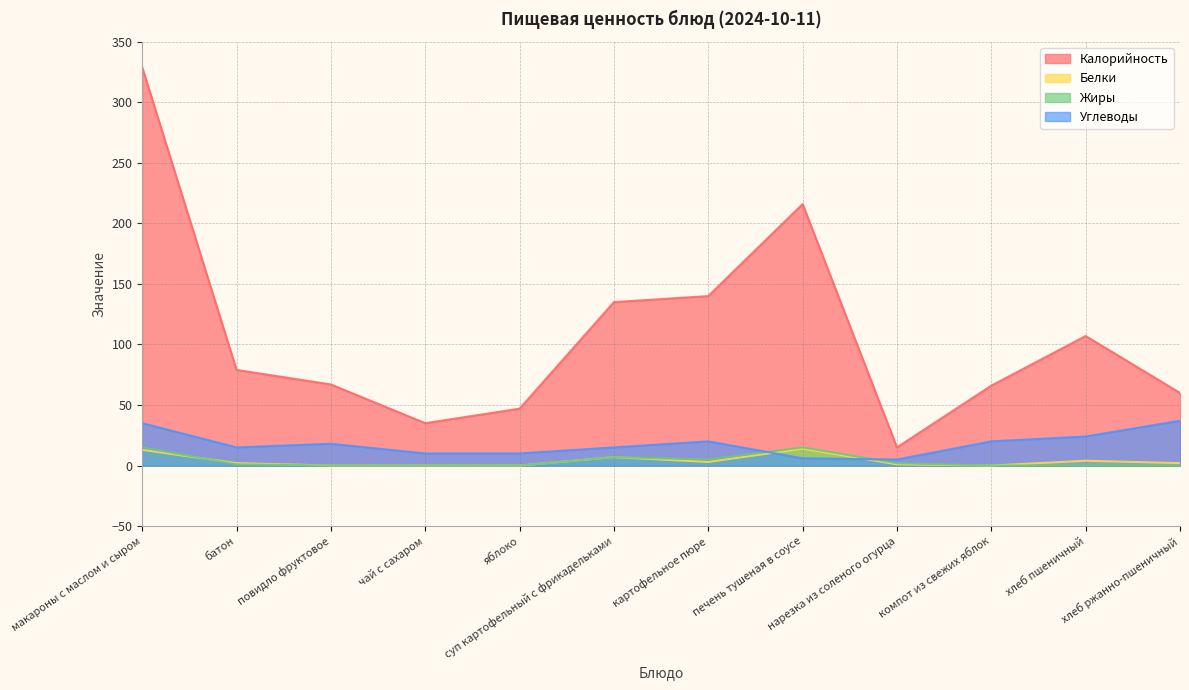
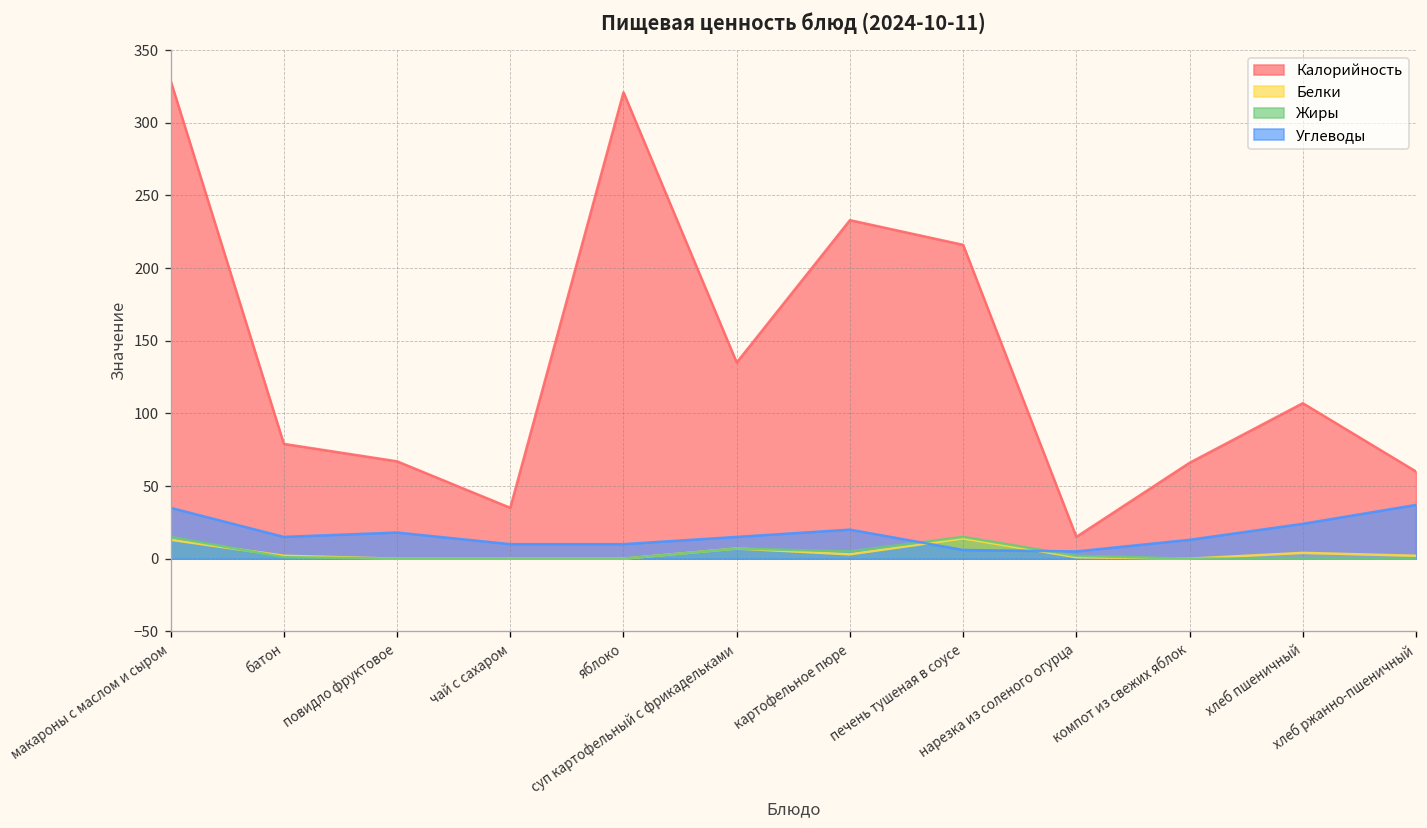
  {
    "Калорийность": {
      "макароны с маслом и сыром": 329,
      "батон": 79,
      "повидло фруктовое": 67,
      "чай с сахаром": 35,
-     "яблоко": 47,
+     "яблоко": 321,
      "суп картофельный с фрикадельками": 135,
-     "картофельное пюре": 140,
+     "картофельное пюре": 233,
      "печень тушеная в соусе": 216,
      "нарезка из соленого огурца": 15,
      "компот из свежих яблок": 66,
      "хлеб пшеничный": 107,
      "хлеб ржанно-пшеничный": 60
    },
    "Белки": {
      "хлеб пшеничный": 4
    },
    "Жиры": {
      "хлеб пшеничный": 0
    },
    "Углеводы": {
      "макароны с маслом и сыром": 35,
      "батон": 15,
      "повидло фруктовое": 18,
      "чай с сахаром": 10,
      "яблоко": 10,
      "суп картофельный с фрикадельками": 15,
      "картофельное пюре": 20,
      "печень тушеная в соусе": 6,
      "нарезка из соленого огурца": 5,
-     "компот из свежих яблок": 20,
+     "компот из свежих яблок": 13,
      "хлеб пшеничный": 24,
      "хлеб ржанно-пшеничный": 37
    }
  }
